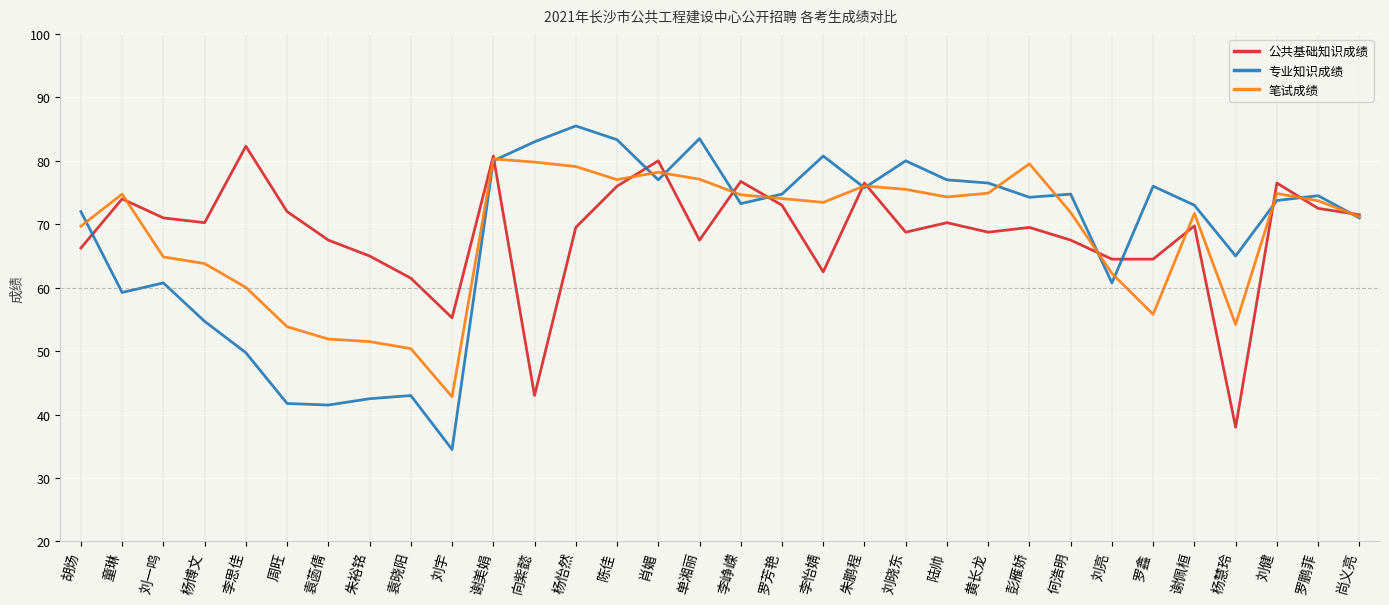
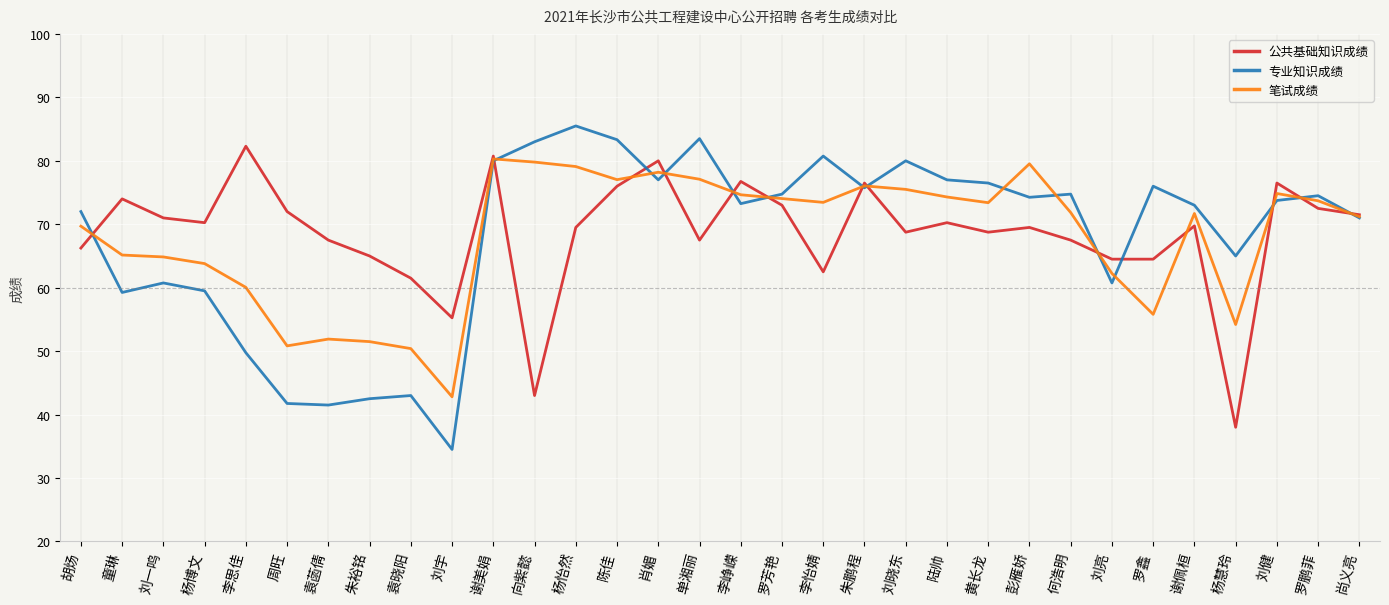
  {
    "公共基础知识成绩": {
      "胡炀": 66,
      "童琳": 74,
      "刘一鸣": 71,
      "杨博文": 70,
      "李思佳": 82,
      "周旺": 72,
      "袁菡倩": 68,
      "朱裕铭": 65,
      "袁晓阳": 62,
      "刘宇": 55,
      "谢美娟": 81,
      "向紫懿": 43,
      "杨怡然": 70,
      "陈佳": 76,
      "肖媚": 80,
      "单湘丽": 68,
      "李峥嵘": 77,
      "罗芳艳": 73,
      "李怡婧": 63,
      "朱鹏程": 77,
      "刘晓东": 69,
      "陆帅": 70,
      "黄长龙": 69,
      "彭雁娇": 70,
      "何浩明": 68,
      "刘亮": 65,
      "罗鑫": 65,
      "谢佩桓": 70,
      "杨慧玲": 38,
      "刘健": 77,
      "罗鹏菲": 73
    },
    "专业知识成绩": {
      "胡炀": 72,
      "童琳": 59,
      "刘一鸣": 61,
-     "杨博文": 55,
+     "杨博文": 60,
      "李思佳": 50,
      "周旺": 42,
      "袁菡倩": 42,
      "朱裕铭": 43,
      "袁晓阳": 43,
      "刘宇": 35,
      "向紫懿": 83,
      "杨怡然": 86,
      "陈佳": 83,
      "肖媚": 77,
      "单湘丽": 84,
      "李峥嵘": 73,
      "罗芳艳": 75,
      "李怡婧": 81,
      "刘晓东": 80,
      "陆帅": 77,
      "黄长龙": 77,
      "彭雁娇": 74,
      "何浩明": 75,
      "刘亮": 61,
      "罗鑫": 76,
      "谢佩桓": 73,
      "杨慧玲": 65,
      "刘健": 74,
      "罗鹏菲": 75
    },
    "笔试成绩": {
      "胡炀": 70,
-     "童琳": 75,
+     "童琳": 65,
      "刘一鸣": 65,
      "杨博文": 64,
      "李思佳": 60,
-     "周旺": 54,
+     "周旺": 51,
      "袁菡倩": 52,
      "朱裕铭": 52,
      "袁晓阳": 50,
      "刘宇": 43,
      "向紫懿": 80,
      "杨怡然": 79,
      "陈佳": 77,
      "肖媚": 78,
      "单湘丽": 77,
      "李峥嵘": 75,
      "罗芳艳": 74,
      "李怡婧": 73,
      "刘晓东": 76,
      "陆帅": 74,
-     "黄长龙": 75,
+     "黄长龙": 73,
      "彭雁娇": 80,
      "何浩明": 72,
      "刘亮": 62,
      "罗鑫": 56,
      "谢佩桓": 72,
      "杨慧玲": 54,
      "刘健": 75,
      "罗鹏菲": 74
    }
  }
